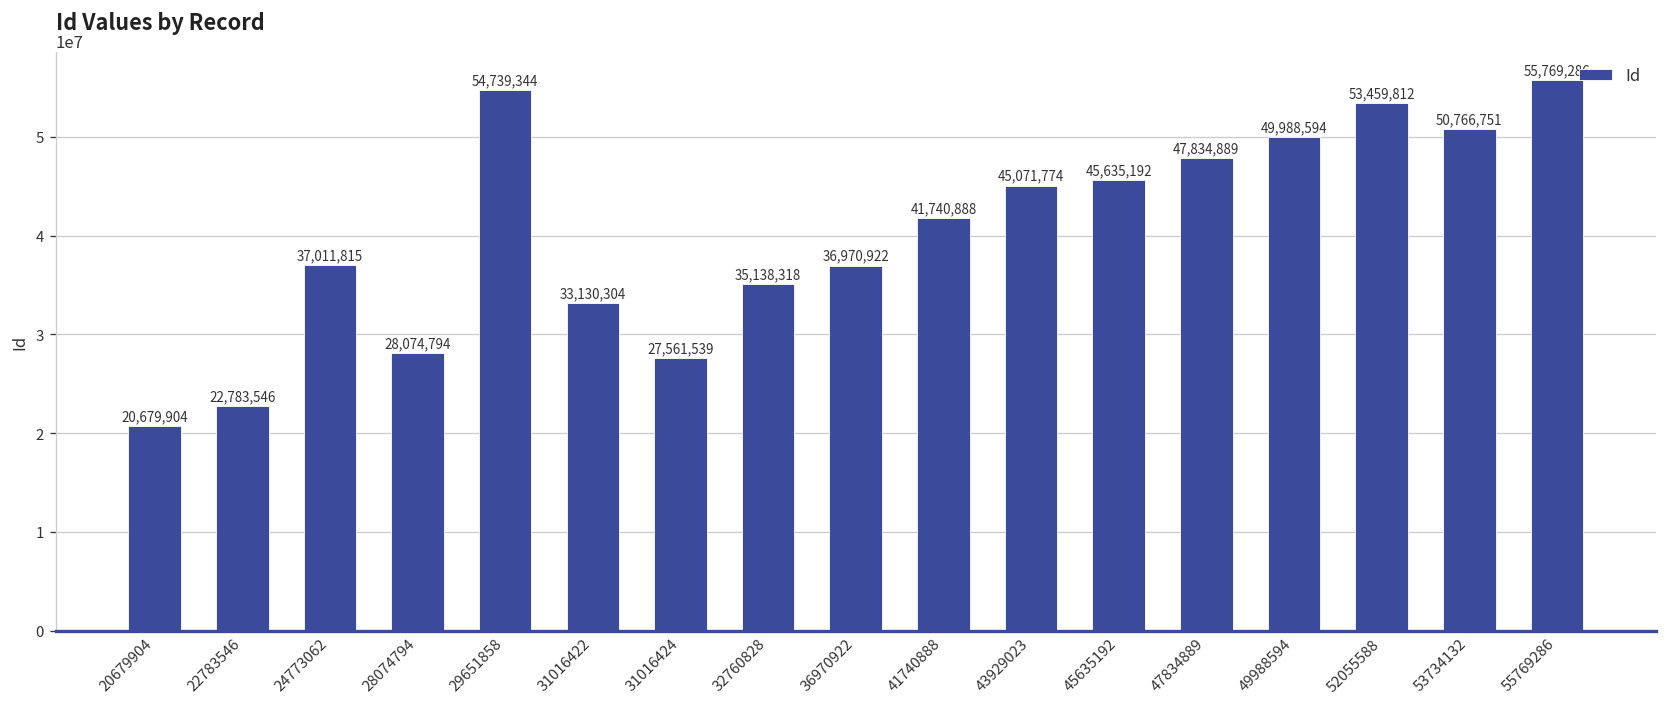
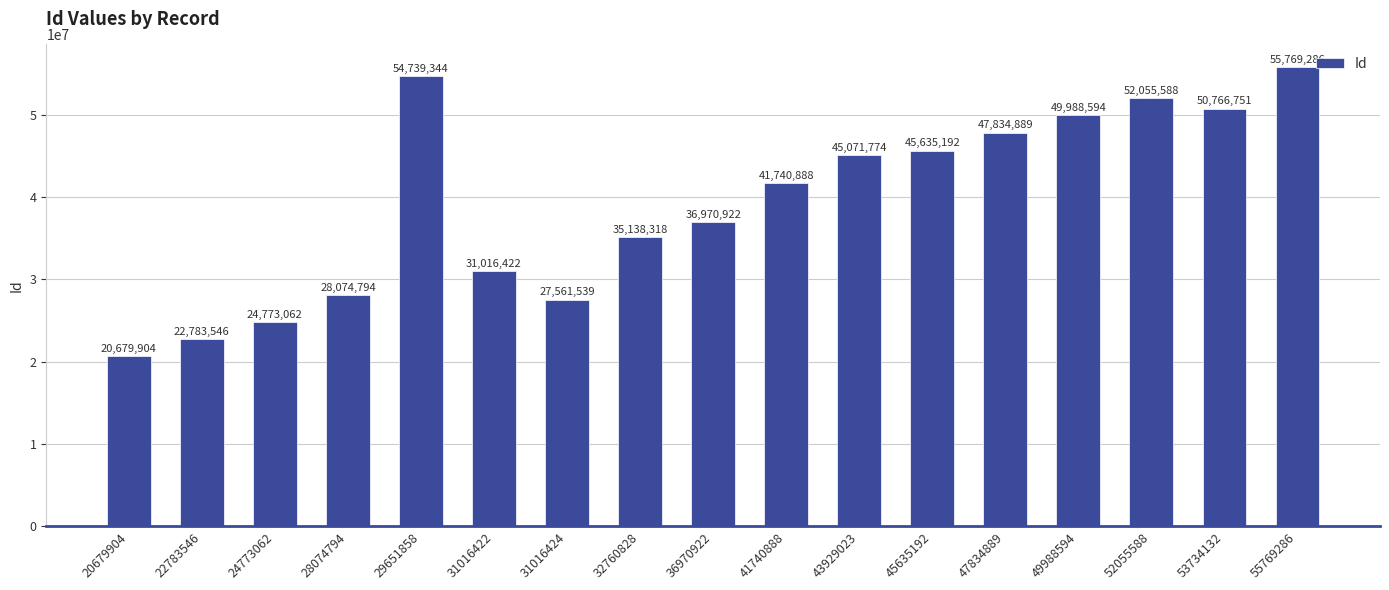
  {
    "20679904": "20,679,904",
    "22783546": "22,783,546",
-   "24773062": "37,011,815",
+   "24773062": "24,773,062",
    "28074794": "28,074,794",
    "29651858": "54,739,344",
-   "31016422": "33,130,304",
+   "31016422": "31,016,422",
    "31016424": "27,561,539",
    "32760828": "35,138,318",
    "36970922": "36,970,922",
    "41740888": "41,740,888",
    "43929023": "45,071,774",
    "45635192": "45,635,192",
    "47834889": "47,834,889",
    "49988594": "49,988,594",
-   "52055588": "53,459,812",
+   "52055588": "52,055,588",
    "53734132": "50,766,751",
    "55769286": "55,769,286"
  }
